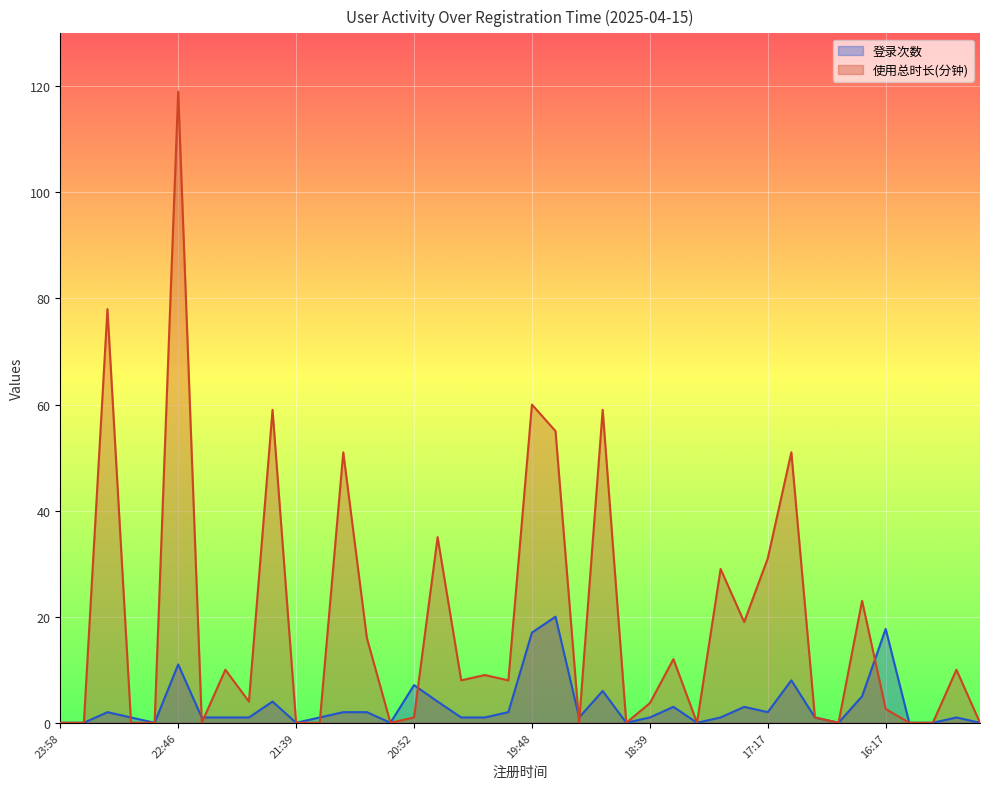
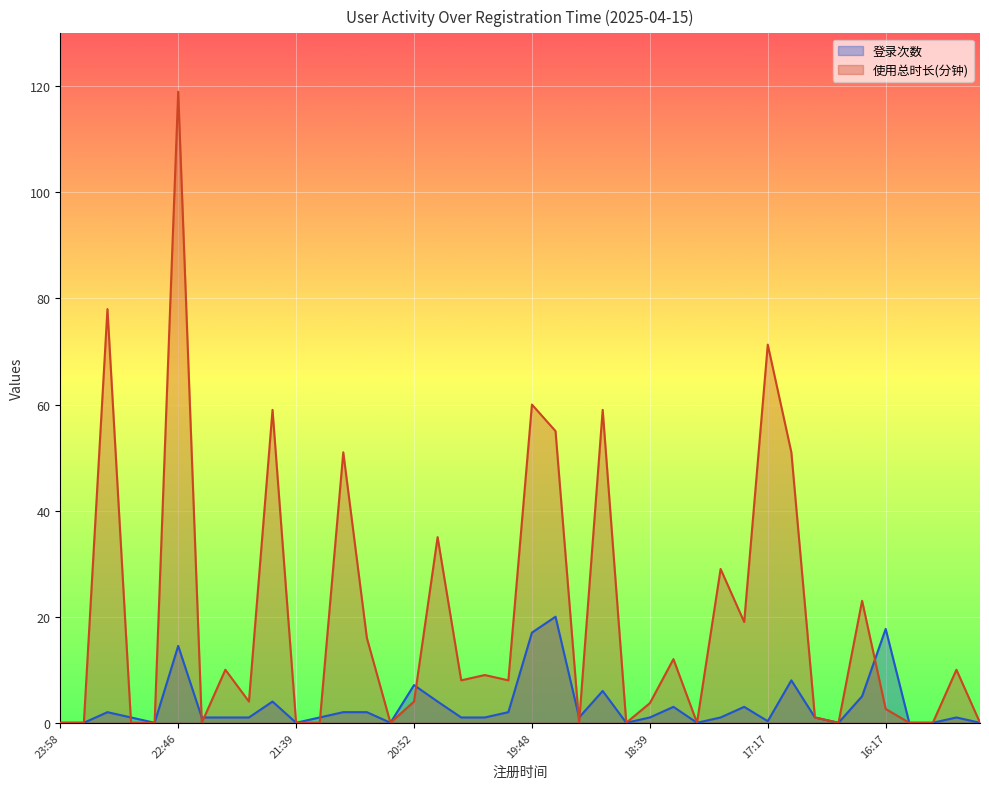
  {
    "登录次数": {
-     "22:46": 11,
+     "22:46": 15,
      "20:52": 7,
      "18:39": 1,
-     "17:17": 2,
+     "17:17": 0,
      "16:17": 18
    },
    "使用总时长(分钟)": {
      "22:46": 119,
-     "20:52": 1,
+     "20:52": 4,
      "18:39": 4,
-     "17:17": 31,
+     "17:17": 71,
      "16:17": 3
    }
  }
